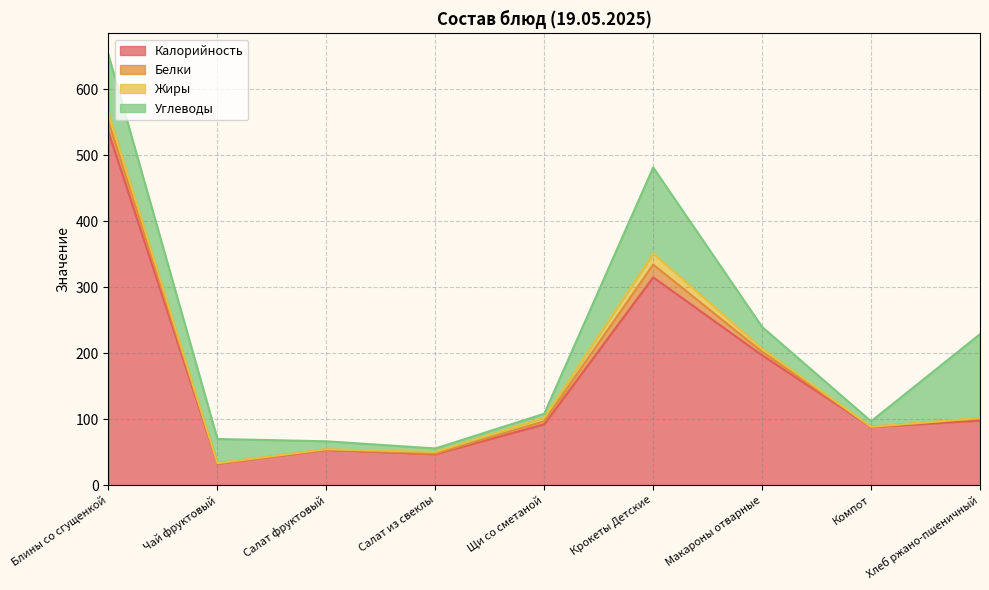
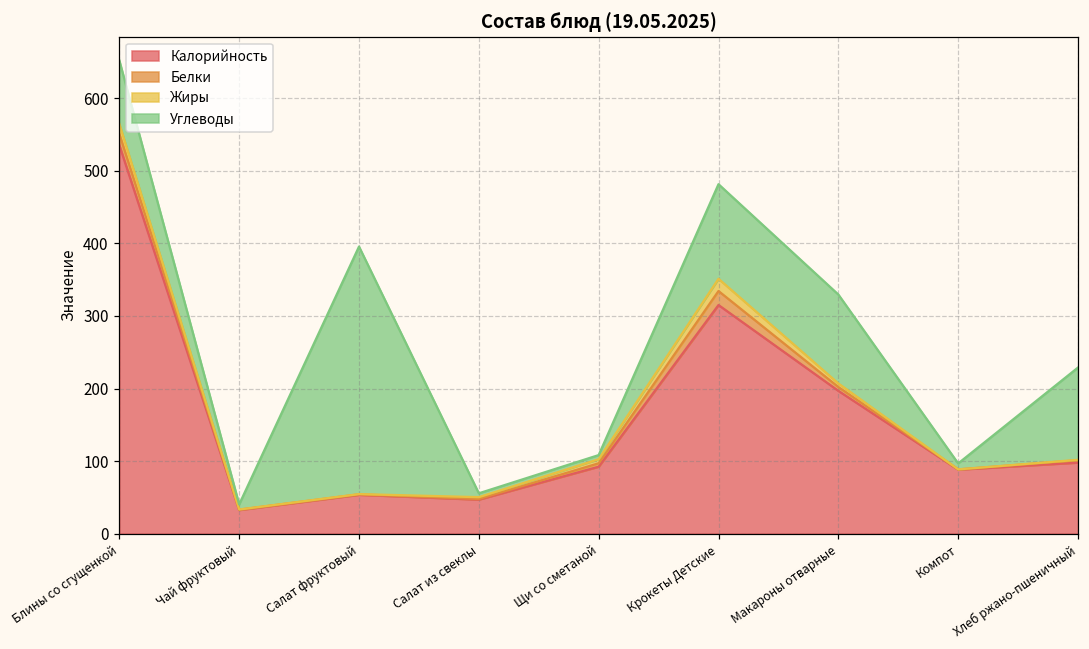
  {
    "Углеводы": {
      "Блины со сгущенкой": 90,
-     "Чай фруктовый": 40,
-     "Салат фруктовый": 10,
+     "Чай фруктовый": 10,
+     "Салат фруктовый": 340,
      "Салат из свеклы": 10,
      "Щи со сметаной": 10,
      "Крокеты Детские": 130,
-     "Макароны отварные": 30,
+     "Макароны отварные": 120,
      "Компот": 10,
      "Хлеб ржано-пшеничный": 130
    }
  }
